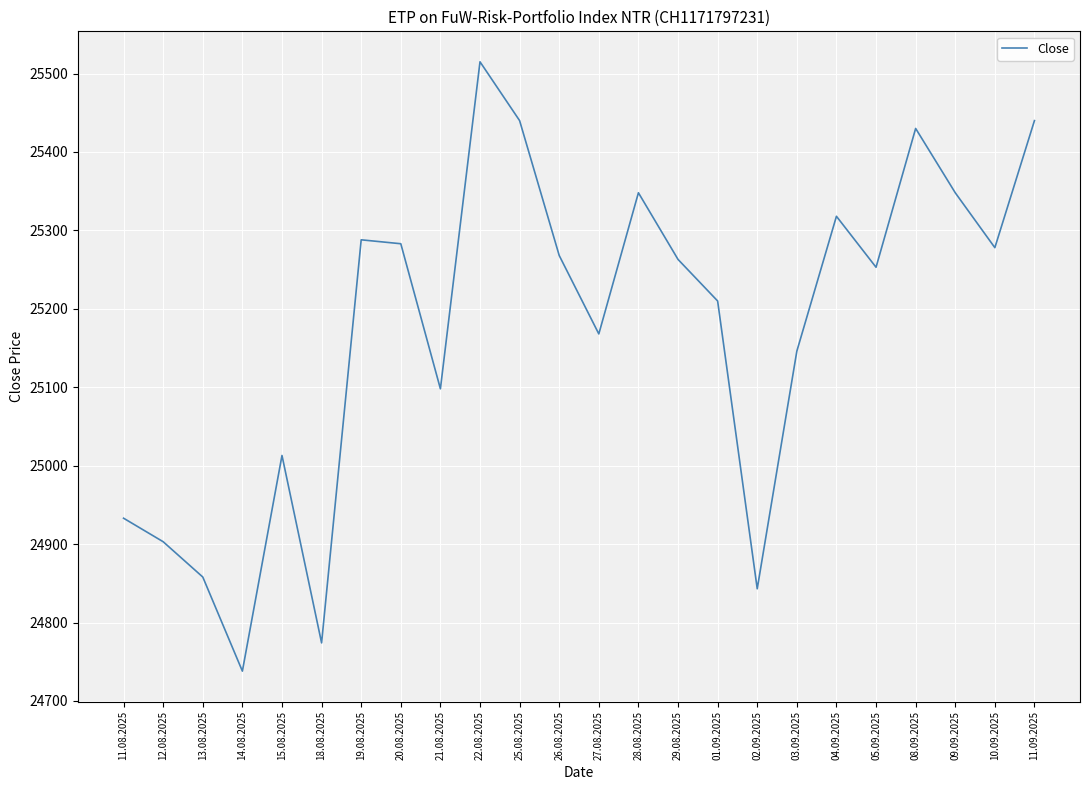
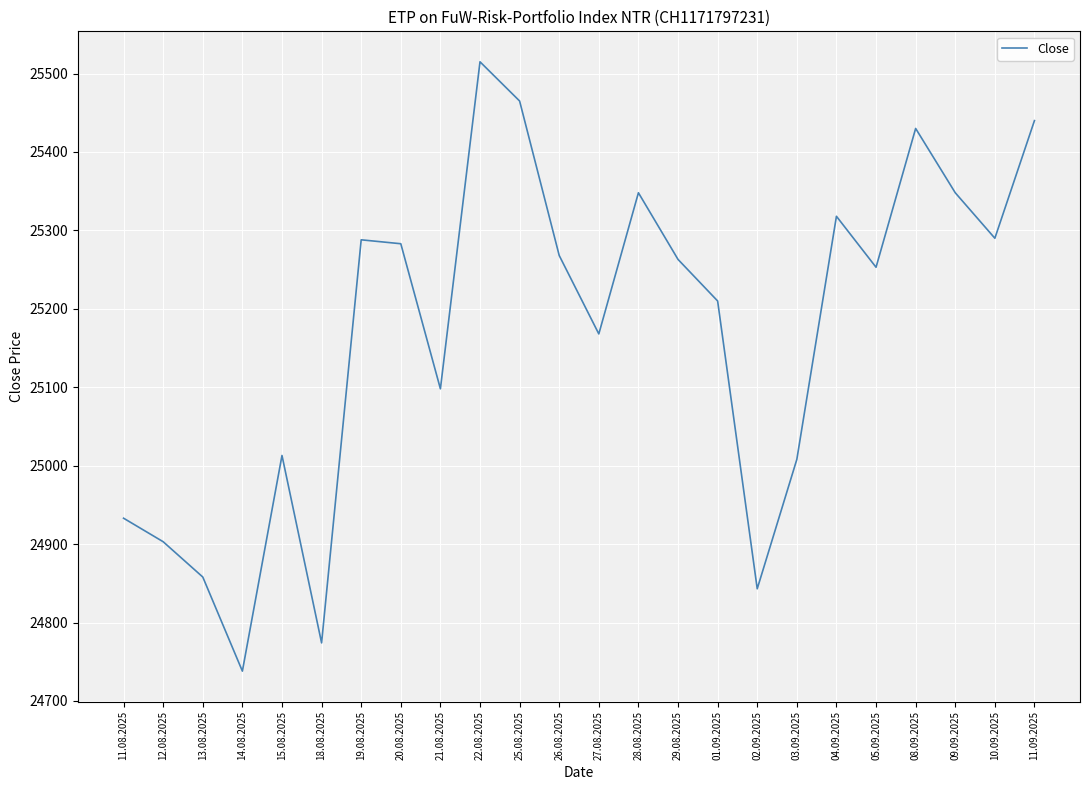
  {
    "11.08.2025": 24930,
    "12.08.2025": 24900,
    "13.08.2025": 24860,
    "14.08.2025": 24740,
    "15.08.2025": 25010,
    "18.08.2025": 24770,
    "19.08.2025": 25290,
    "20.08.2025": 25280,
    "21.08.2025": 25100,
    "22.08.2025": 25520,
-   "25.08.2025": 25440,
+   "25.08.2025": 25470,
    "26.08.2025": 25270,
    "27.08.2025": 25170,
    "28.08.2025": 25350,
    "29.08.2025": 25260,
    "01.09.2025": 25210,
    "02.09.2025": 24840,
-   "03.09.2025": 25150,
+   "03.09.2025": 25010,
    "04.09.2025": 25320,
    "05.09.2025": 25250,
    "08.09.2025": 25430,
    "09.09.2025": 25350,
-   "10.09.2025": 25280,
+   "10.09.2025": 25290,
    "11.09.2025": 25440
  }
